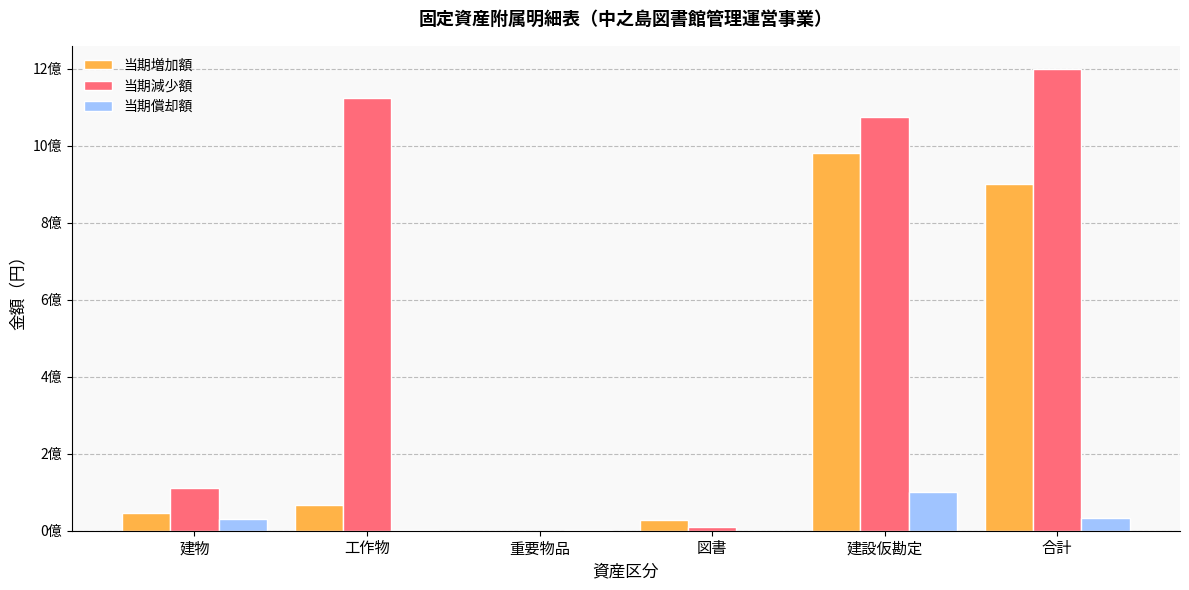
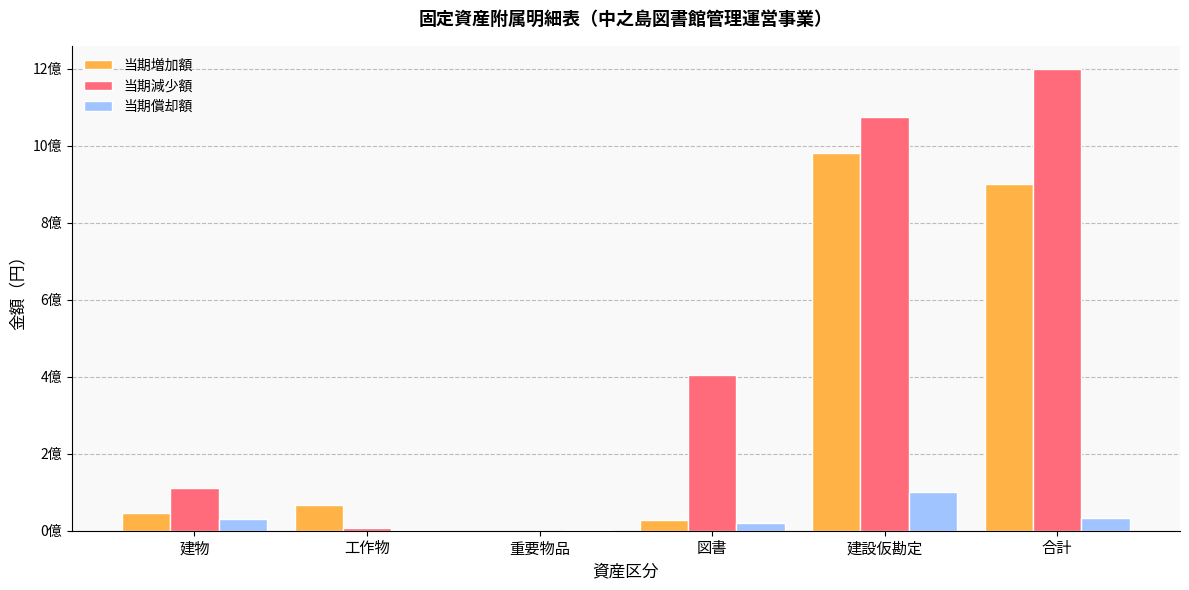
  {
    "当期増加額": {
      "建物": "0.5億",
      "工作物": "0.7億",
      "重要物品": "0.0億",
      "図書": "0.3億",
      "建設仮勘定": "9.8億",
      "合計": "9.0億"
    },
    "当期減少額": {
      "建物": "1.1億",
-     "工作物": "11.2億",
+     "工作物": "0.1億",
      "重要物品": "0.0億",
-     "図書": "0.1億",
+     "図書": "4.1億",
      "建設仮勘定": "10.7億",
      "合計": "12.0億"
    },
    "当期償却額": {
      "建物": "0.3億",
-     "図書": "0.0億",
+     "図書": "0.2億",
      "建設仮勘定": "1.0億",
      "合計": "0.3億"
    }
  }
